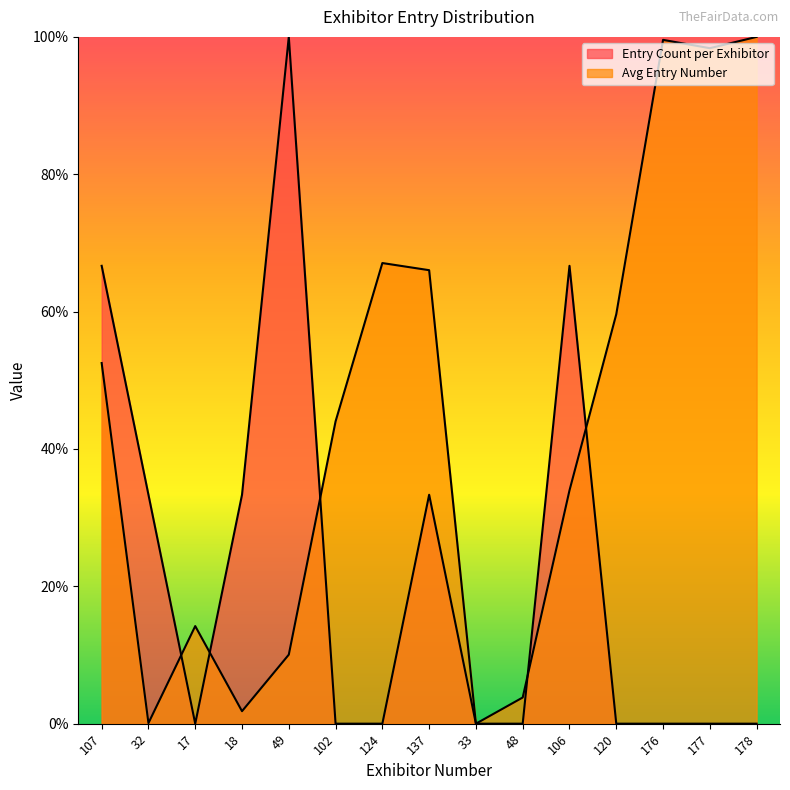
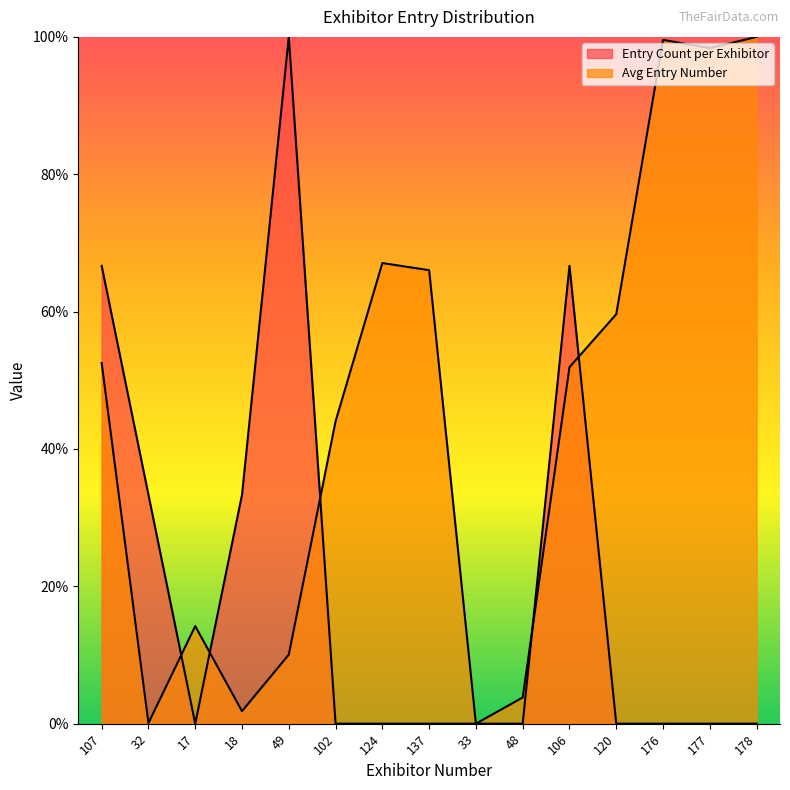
  {
    "Entry Count per Exhibitor": {
      "107": "67%",
      "32": "33%",
      "17": "0%",
      "18": "33%",
      "49": "100%",
      "102": "0%",
      "124": "0%",
-     "137": "33%",
+     "137": "0%",
      "48": "0%",
      "106": "67%",
      "120": "0%",
      "176": "0%",
      "177": "0%",
      "178": "0%"
    },
    "Avg Entry Number": {
      "107": "53%",
      "32": "0%",
      "17": "14%",
      "18": "2%",
      "49": "10%",
      "102": "44%",
      "124": "67%",
      "137": "66%",
      "48": "4%",
-     "106": "34%",
+     "106": "52%",
      "120": "60%",
      "176": "100%",
      "178": "100%"
    }
  }
